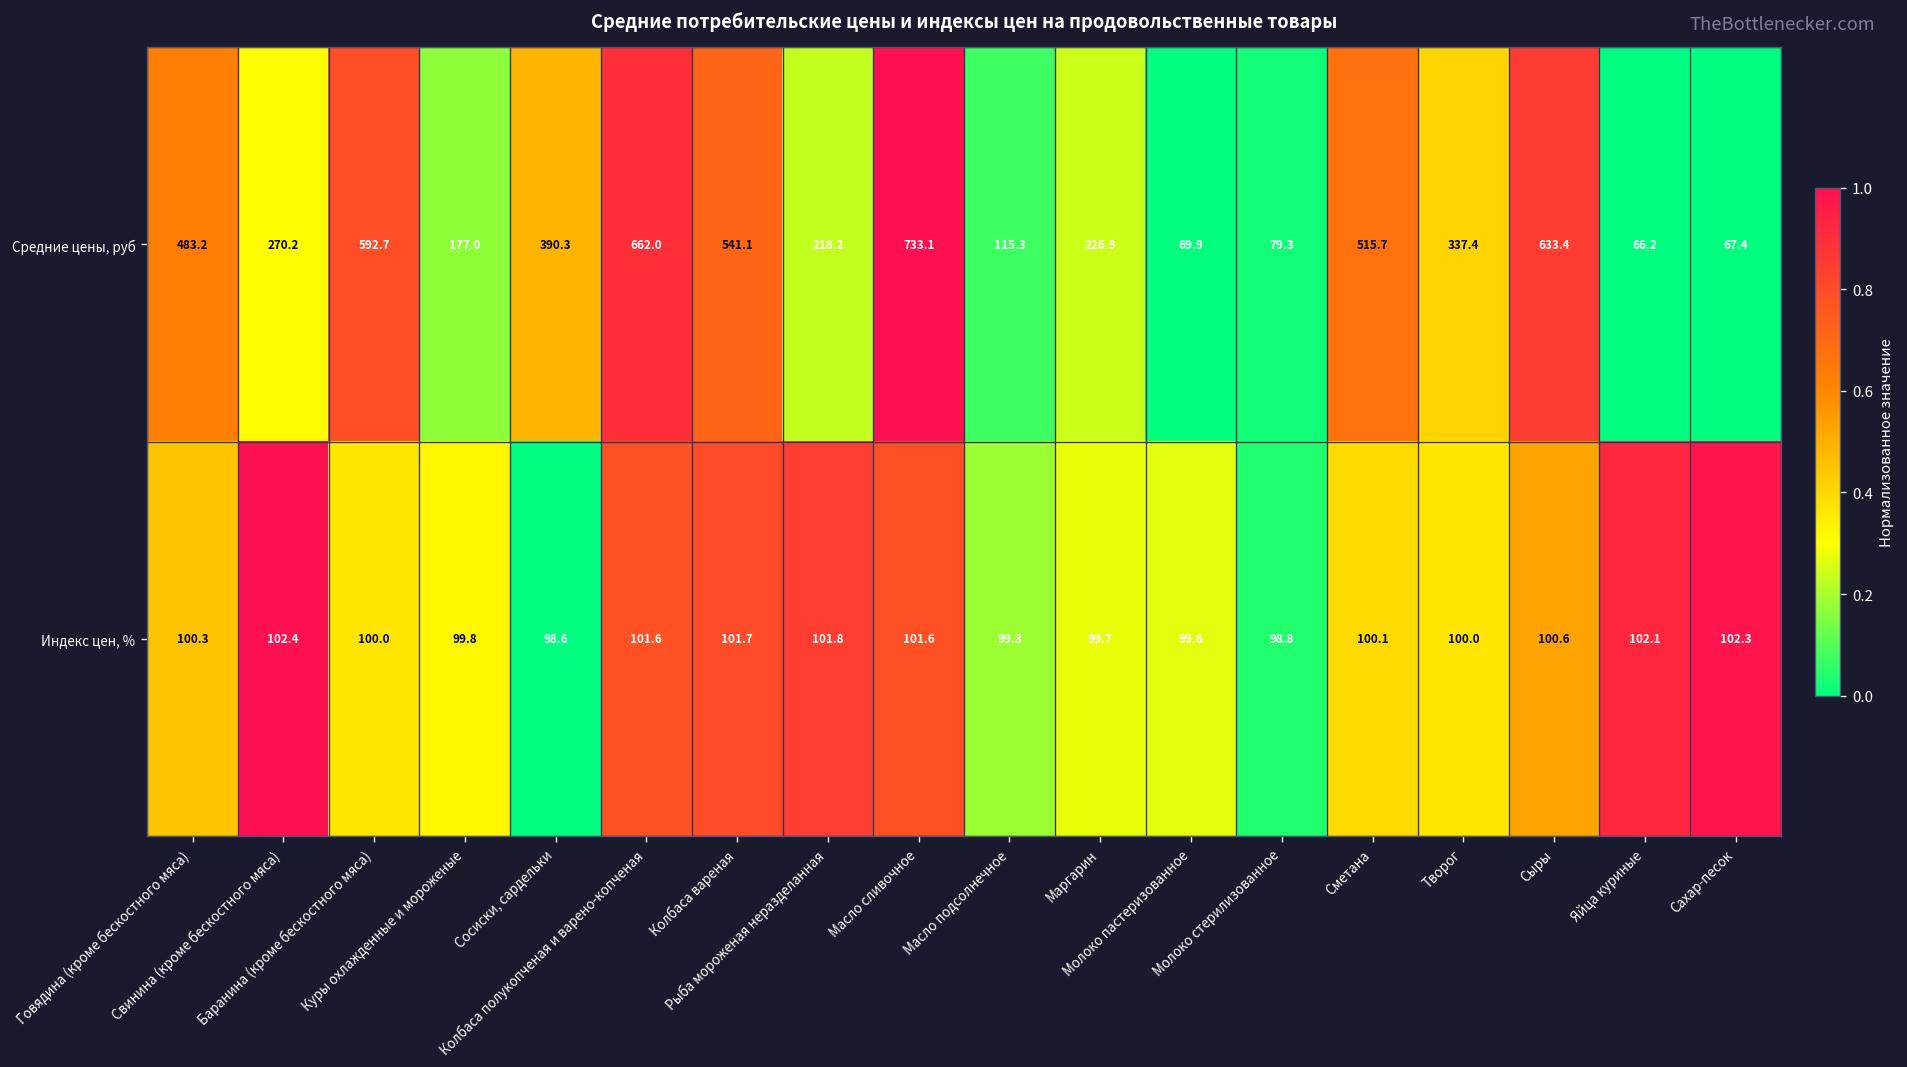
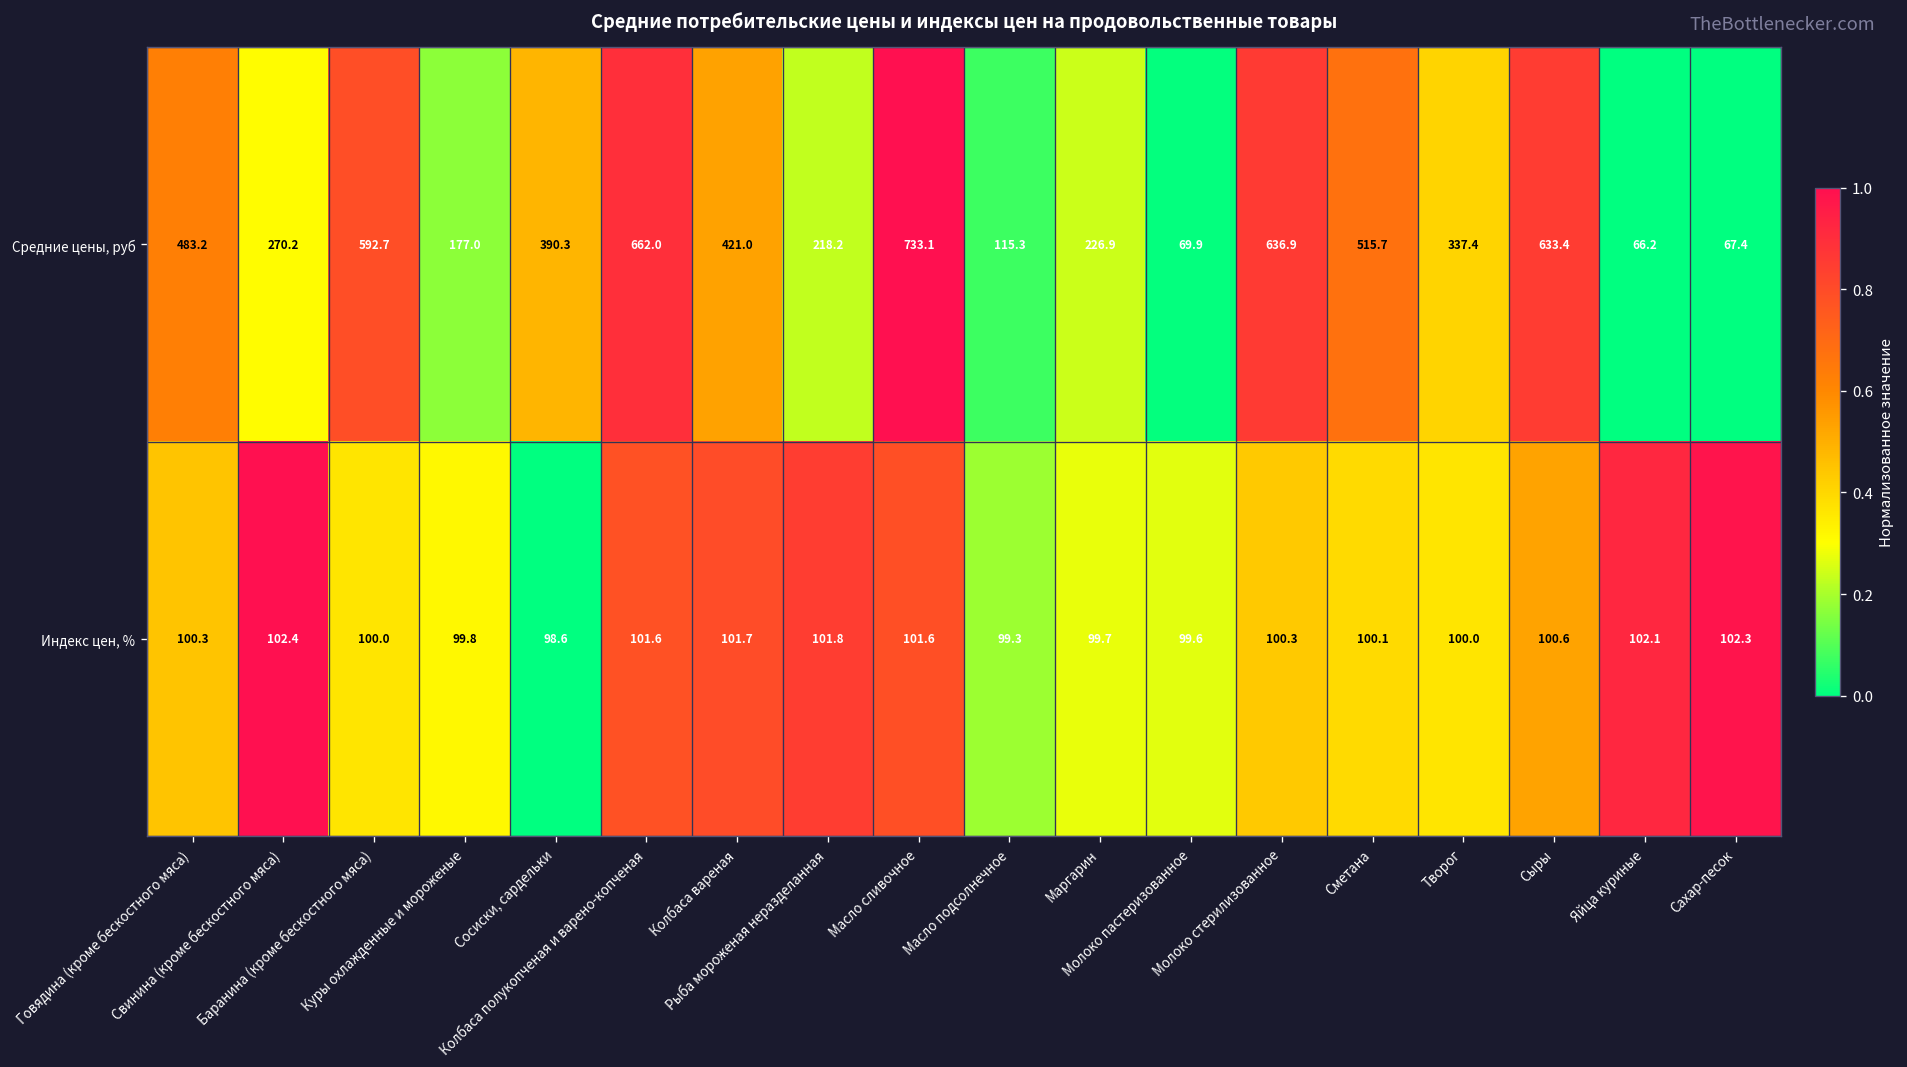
  {
    "Средние цены, руб": {
      "Говядина (кроме бескостного мяса)": 483.2,
      "Свинина (кроме бескостного мяса)": 270.2,
      "Баранина (кроме бескостного мяса)": 592.7,
      "Куры охлажденные и мороженые": 177.0,
      "Сосиски, сардельки": 390.3,
      "Колбаса полукопченая и варено-копченая": 662.0,
-     "Колбаса вареная": 541.1,
+     "Колбаса вареная": 421.0,
      "Рыба мороженая неразделанная": 218.2,
      "Масло сливочное": 733.1,
      "Масло подсолнечное": 115.3,
      "Маргарин": 226.9,
      "Молоко пастеризованное": 69.9,
-     "Молоко стерилизованное": 79.3,
+     "Молоко стерилизованное": 636.9,
      "Сметана": 515.7,
      "Творог": 337.4,
      "Сыры": 633.4,
      "Яйца куриные": 66.2,
      "Сахар-песок": 67.4
    },
    "Индекс цен, %": {
      "Говядина (кроме бескостного мяса)": 100.3,
      "Свинина (кроме бескостного мяса)": 102.4,
      "Баранина (кроме бескостного мяса)": 100.0,
      "Куры охлажденные и мороженые": 99.8,
      "Сосиски, сардельки": 98.6,
      "Колбаса полукопченая и варено-копченая": 101.6,
      "Колбаса вареная": 101.7,
      "Рыба мороженая неразделанная": 101.8,
      "Масло сливочное": 101.6,
      "Масло подсолнечное": 99.3,
      "Маргарин": 99.7,
      "Молоко пастеризованное": 99.6,
-     "Молоко стерилизованное": 98.8,
+     "Молоко стерилизованное": 100.3,
      "Сметана": 100.1,
      "Творог": 100.0,
      "Сыры": 100.6,
      "Яйца куриные": 102.1,
      "Сахар-песок": 102.3
    }
  }
